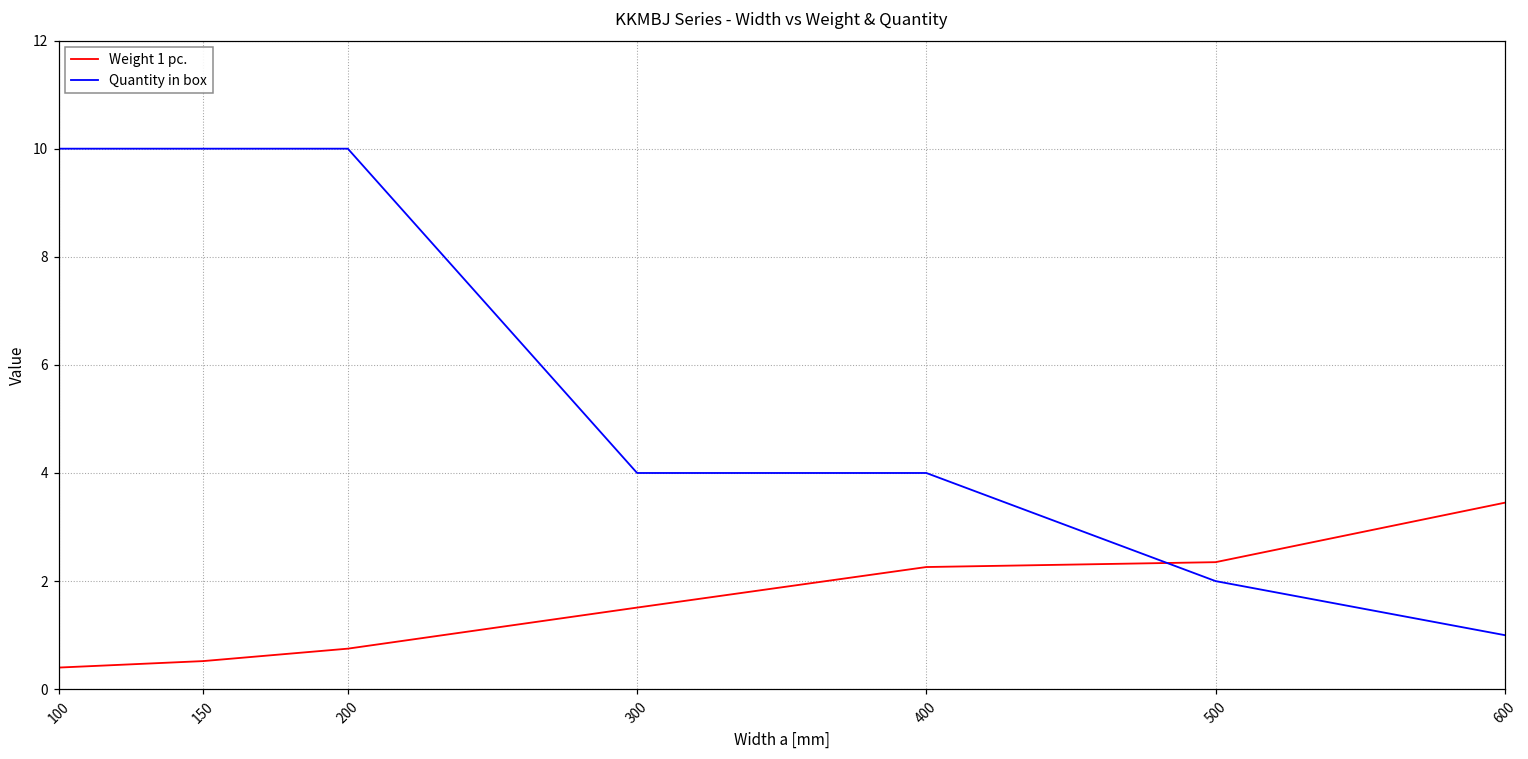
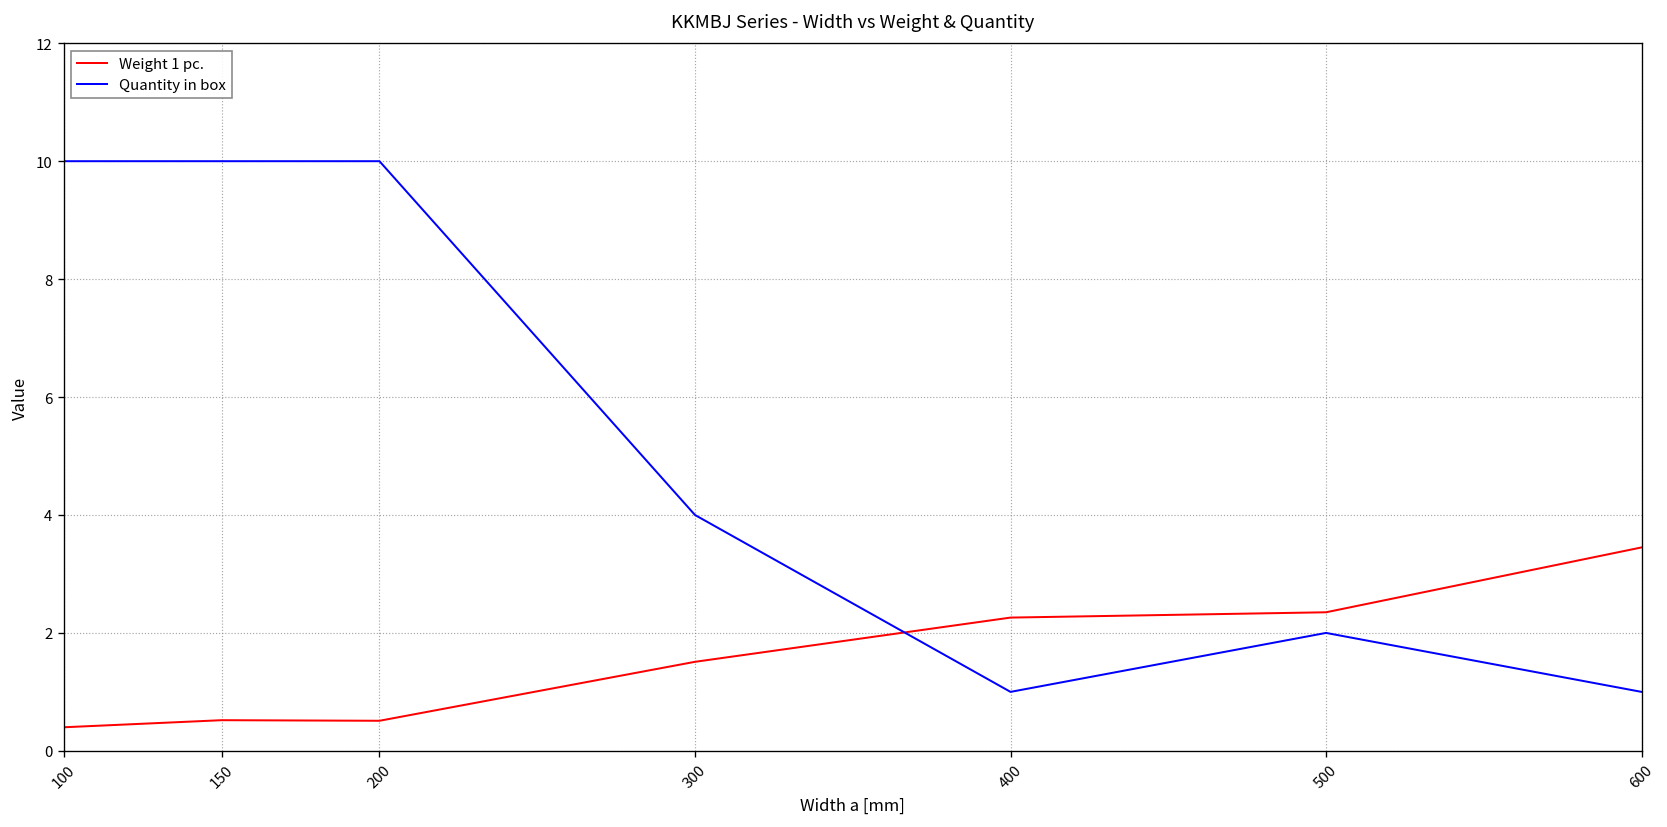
  {
    "Weight 1 pc.": {
      "100": 0.4,
      "150": 0.5,
-     "200": 0.8,
+     "200": 0.5,
      "300": 1.5,
      "400": 2.3,
      "500": 2.4,
      "600": 3.5
    },
    "Quantity in box": {
      "100": 10,
      "150": 10,
      "200": 10,
      "300": 4,
-     "400": 4,
+     "400": 1,
      "500": 2,
      "600": 1
    }
  }
